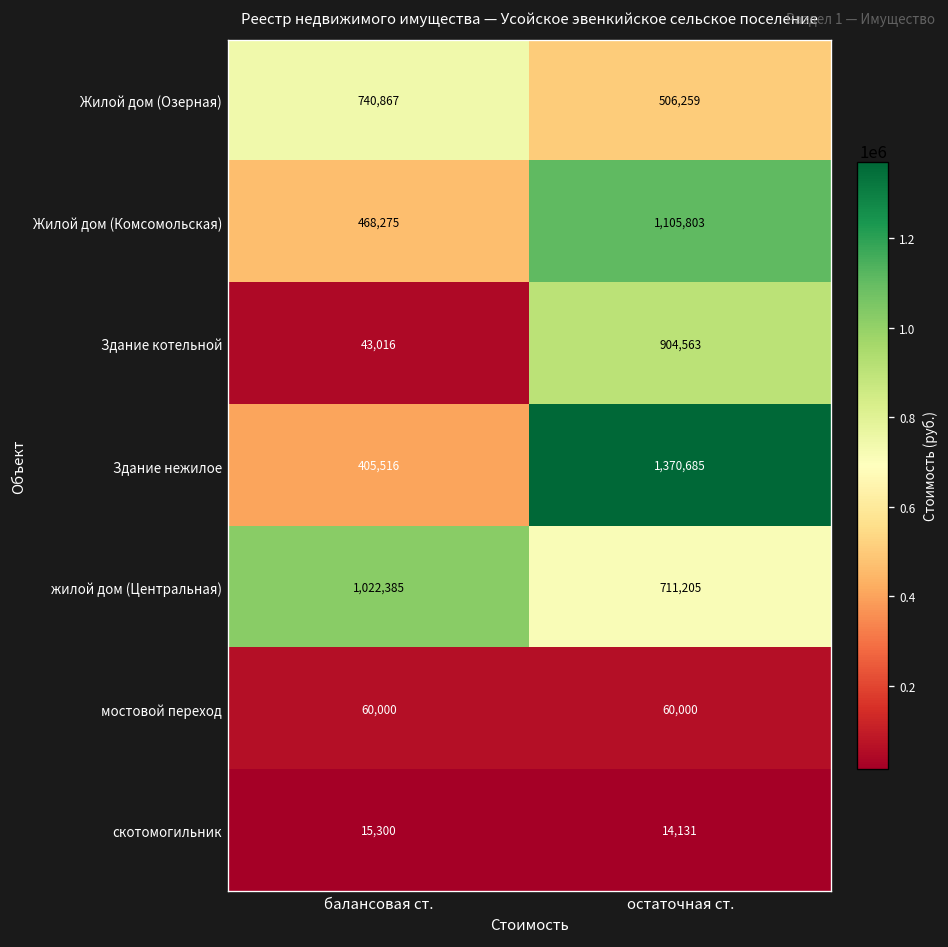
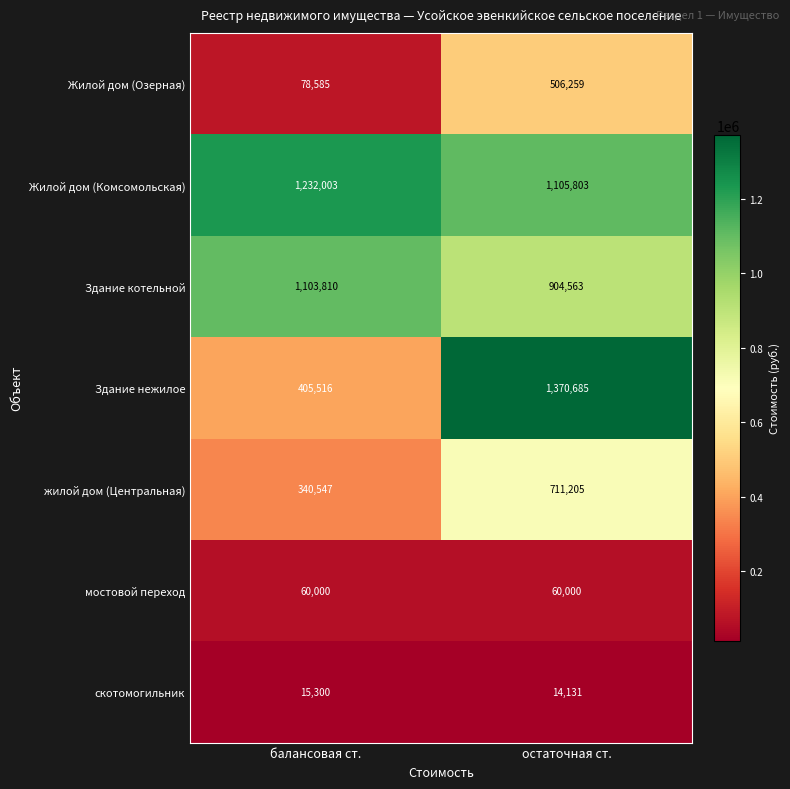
  {
    "Жилой дом (Озерная)": {
-     "балансовая ст.": "740,867",
+     "балансовая ст.": "78,585",
      "остаточная ст.": "506,259"
    },
    "Жилой дом (Комсомольская)": {
-     "балансовая ст.": "468,275",
+     "балансовая ст.": "1,232,003",
      "остаточная ст.": "1,105,803"
    },
    "Здание котельной": {
-     "балансовая ст.": "43,016",
+     "балансовая ст.": "1,103,810",
      "остаточная ст.": "904,563"
    },
    "Здание нежилое": {
      "балансовая ст.": "405,516",
      "остаточная ст.": "1,370,685"
    },
    "жилой дом (Центральная)": {
-     "балансовая ст.": "1,022,385",
+     "балансовая ст.": "340,547",
      "остаточная ст.": "711,205"
    },
    "мостовой переход": {
      "балансовая ст.": "60,000",
      "остаточная ст.": "60,000"
    },
    "скотомогильник": {
      "балансовая ст.": "15,300",
      "остаточная ст.": "14,131"
    }
  }
